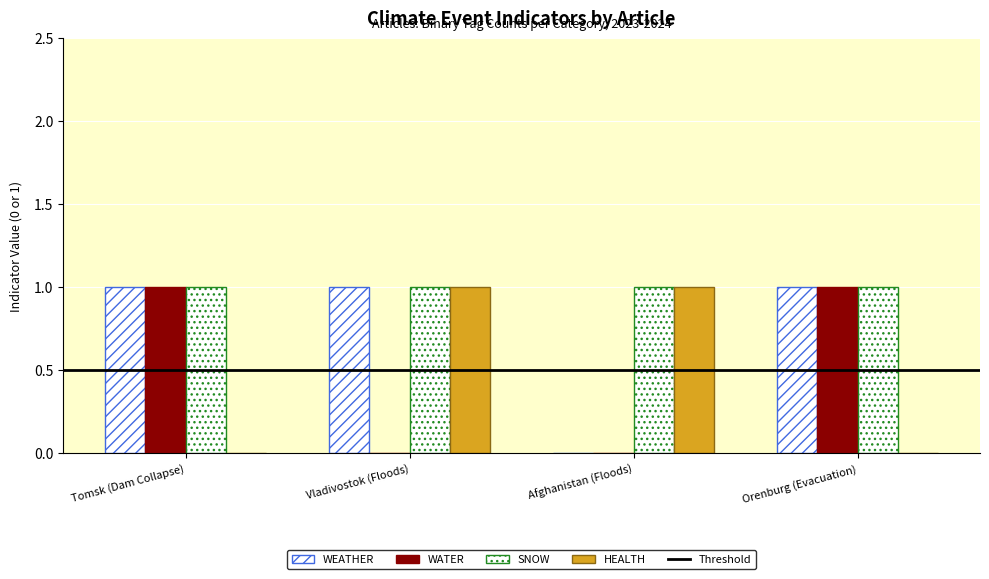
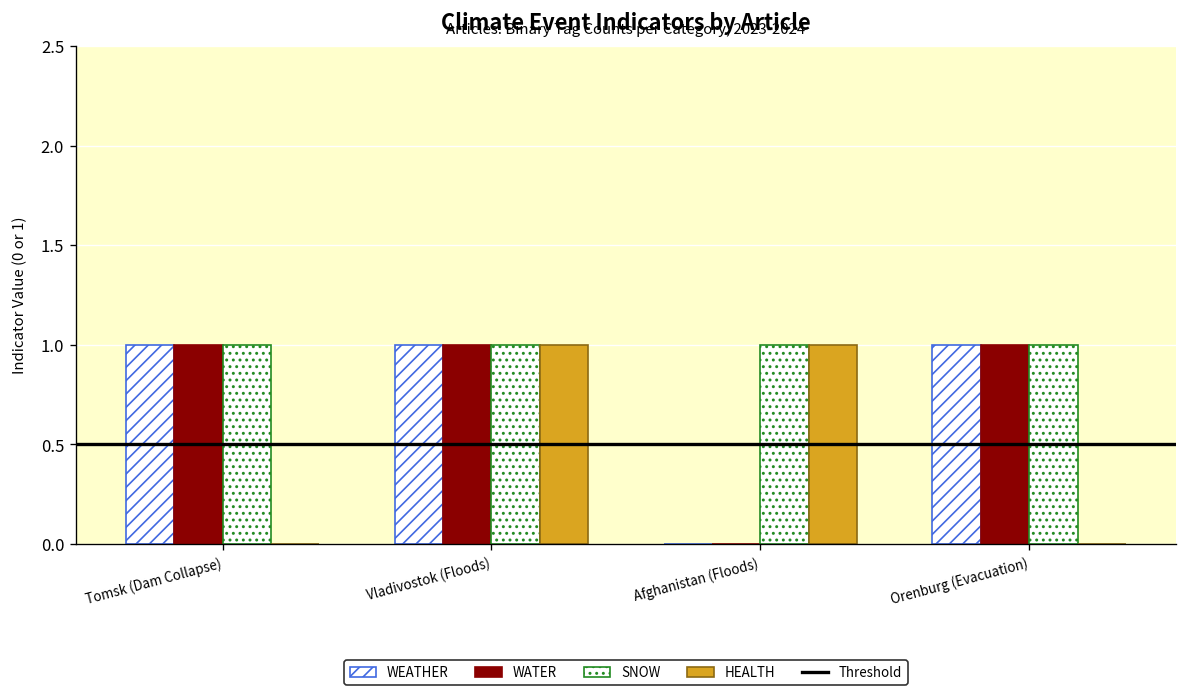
  {
    "WATER": {
      "Tomsk (Dam Collapse)": 1,
-     "Vladivostok (Floods)": 0,
+     "Vladivostok (Floods)": 1,
      "Afghanistan (Floods)": 0,
      "Orenburg (Evacuation)": 1
    },
    "HEALTH": {
      "Tomsk (Dam Collapse)": 0,
      "Vladivostok (Floods)": 1,
      "Afghanistan (Floods)": 1,
      "Orenburg (Evacuation)": 0
    }
  }
